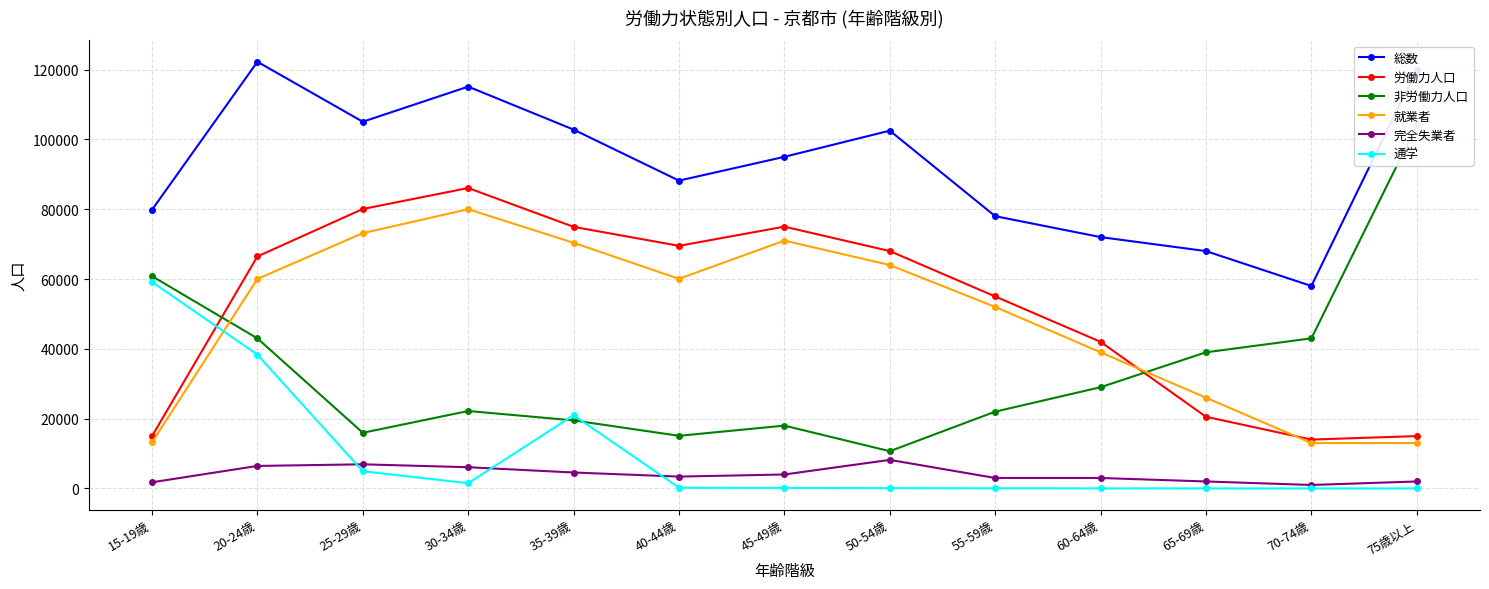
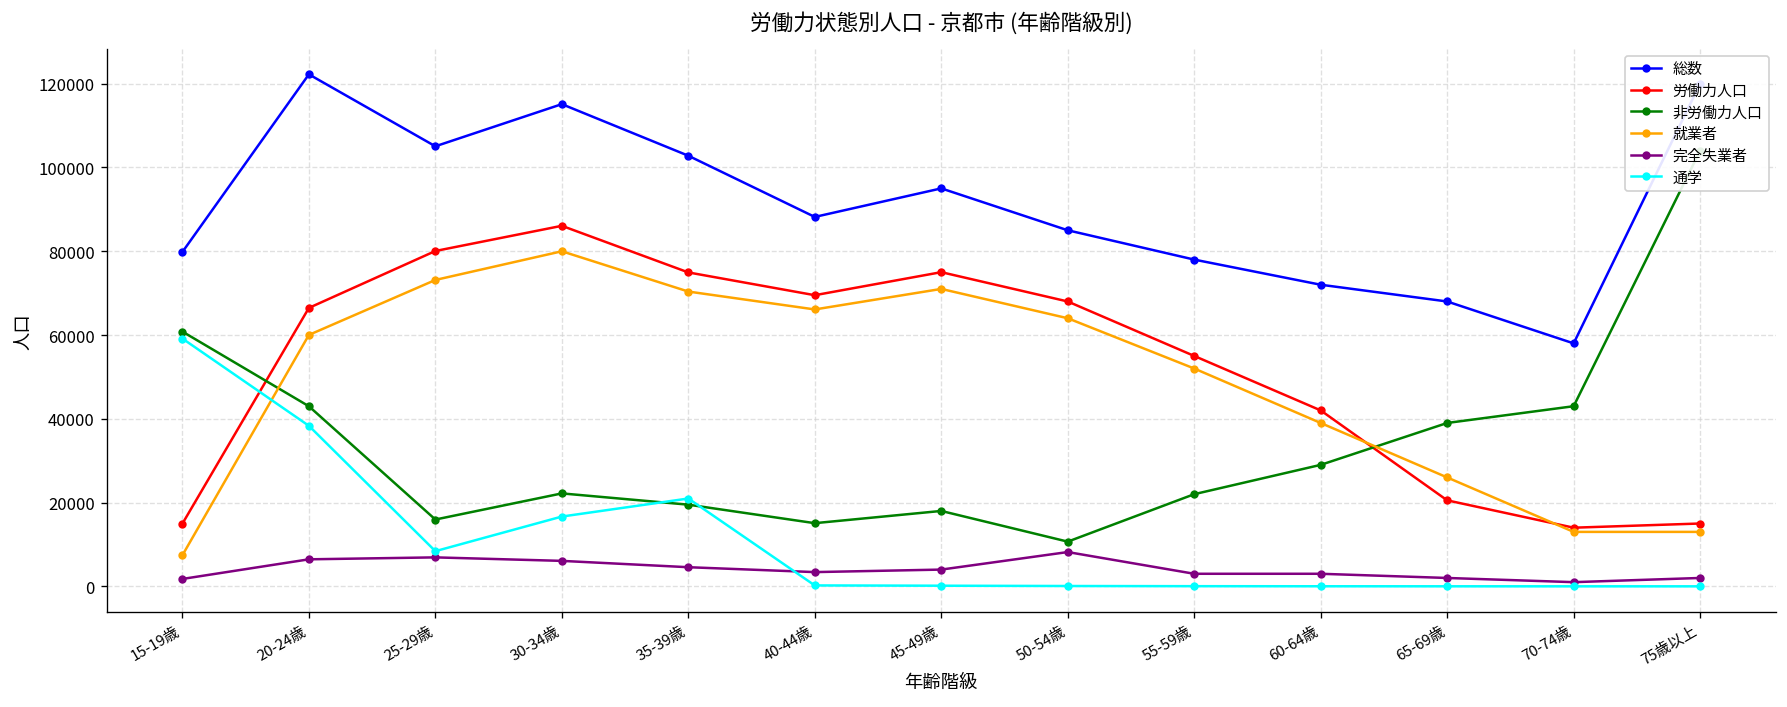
  {
    "総数": {
      "15-19歳": 80000,
      "20-24歳": 122000,
      "25-29歳": 105000,
      "30-34歳": 115000,
      "35-39歳": 103000,
      "40-44歳": 88000,
      "45-49歳": 95000,
-     "50-54歳": 102000,
+     "50-54歳": 85000,
      "55-59歳": 78000,
      "60-64歳": 72000,
      "65-69歳": 68000,
      "70-74歳": 58000
    },
    "労働力人口": {
      "15-19歳": 15000,
      "20-24歳": 66000,
      "25-29歳": 80000,
      "30-34歳": 86000,
      "35-39歳": 75000,
      "40-44歳": 70000,
      "45-49歳": 75000,
      "50-54歳": 68000,
      "55-59歳": 55000,
      "60-64歳": 42000,
      "65-69歳": 21000,
      "70-74歳": 14000,
      "75歳以上": 15000
    },
    "非労働力人口": {
      "15-19歳": 61000,
      "20-24歳": 43000,
      "25-29歳": 16000,
      "30-34歳": 22000,
      "35-39歳": 19000,
      "40-44歳": 15000,
      "45-49歳": 18000,
      "50-54歳": 11000,
      "55-59歳": 22000,
      "60-64歳": 29000,
      "65-69歳": 39000,
      "70-74歳": 43000
    },
    "就業者": {
-     "15-19歳": 13000,
+     "15-19歳": 7000,
      "20-24歳": 60000,
      "25-29歳": 73000,
      "30-34歳": 80000,
      "35-39歳": 70000,
-     "40-44歳": 60000,
+     "40-44歳": 66000,
      "45-49歳": 71000,
      "50-54歳": 64000,
      "55-59歳": 52000,
      "60-64歳": 39000,
      "65-69歳": 26000,
      "70-74歳": 13000,
      "75歳以上": 13000
    },
    "完全失業者": {
      "15-19歳": 2000,
      "20-24歳": 6000,
      "25-29歳": 7000,
      "30-34歳": 6000,
      "35-39歳": 5000,
      "40-44歳": 3000,
      "45-49歳": 4000,
      "50-54歳": 8000,
      "55-59歳": 3000,
      "60-64歳": 3000,
      "65-69歳": 2000,
      "70-74歳": 1000,
      "75歳以上": 2000
    },
    "通学": {
      "15-19歳": 59000,
      "20-24歳": 38000,
-     "25-29歳": 5000,
-     "30-34歳": 2000,
+     "25-29歳": 8000,
+     "30-34歳": 17000,
      "35-39歳": 21000,
      "40-44歳": 0,
      "45-49歳": 0,
      "50-54歳": 0,
      "55-59歳": 0,
      "60-64歳": 0,
      "65-69歳": 0,
      "70-74歳": 0,
      "75歳以上": 0
    }
  }
